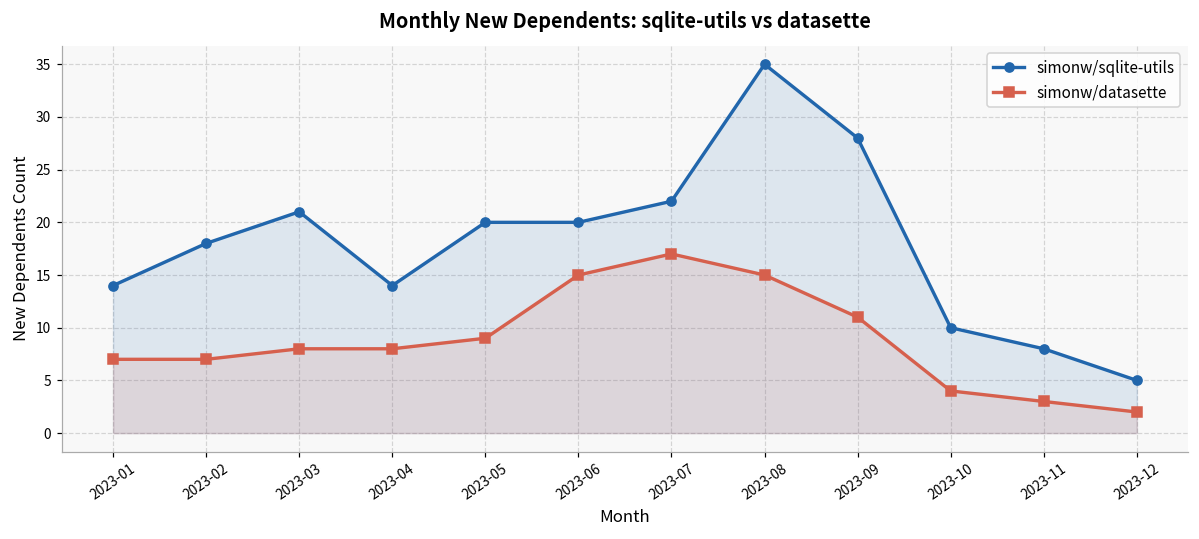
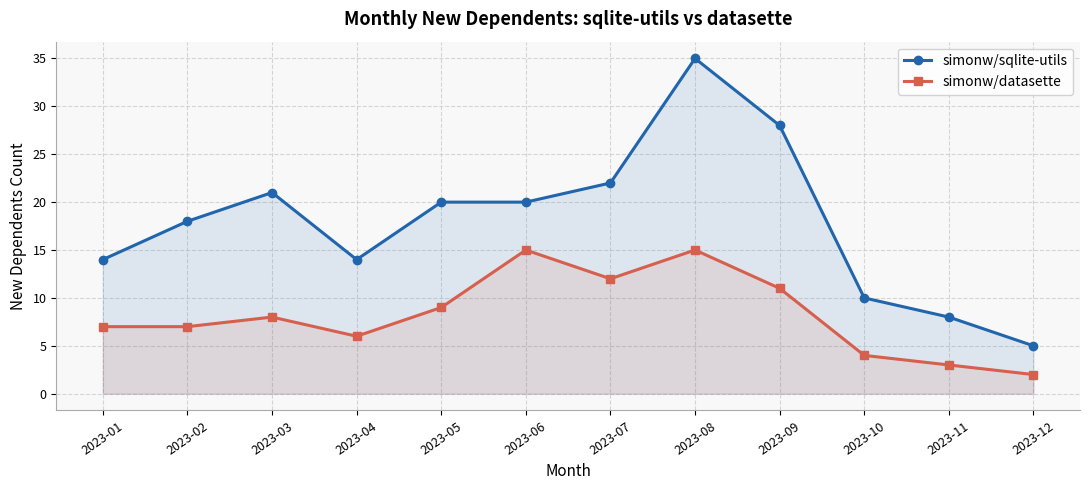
  {
    "simonw/sqlite-utils": {
      "2023-01": 14,
      "2023-02": 18,
      "2023-03": 21,
      "2023-04": 14,
      "2023-05": 20,
      "2023-06": 20,
      "2023-07": 22,
      "2023-08": 35,
      "2023-09": 28,
      "2023-10": 10,
      "2023-11": 8,
      "2023-12": 5
    },
    "simonw/datasette": {
      "2023-01": 7,
      "2023-02": 7,
      "2023-03": 8,
-     "2023-04": 8,
+     "2023-04": 6,
      "2023-05": 9,
      "2023-06": 15,
-     "2023-07": 17,
+     "2023-07": 12,
      "2023-08": 15,
      "2023-09": 11,
      "2023-10": 4,
      "2023-11": 3,
      "2023-12": 2
    }
  }
